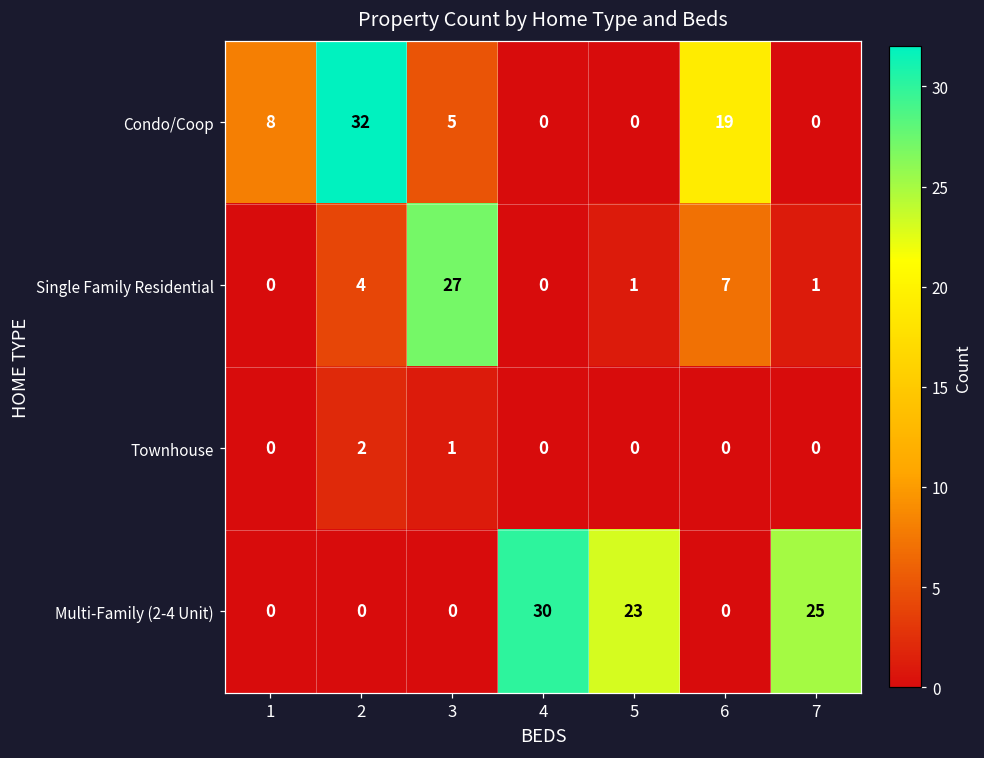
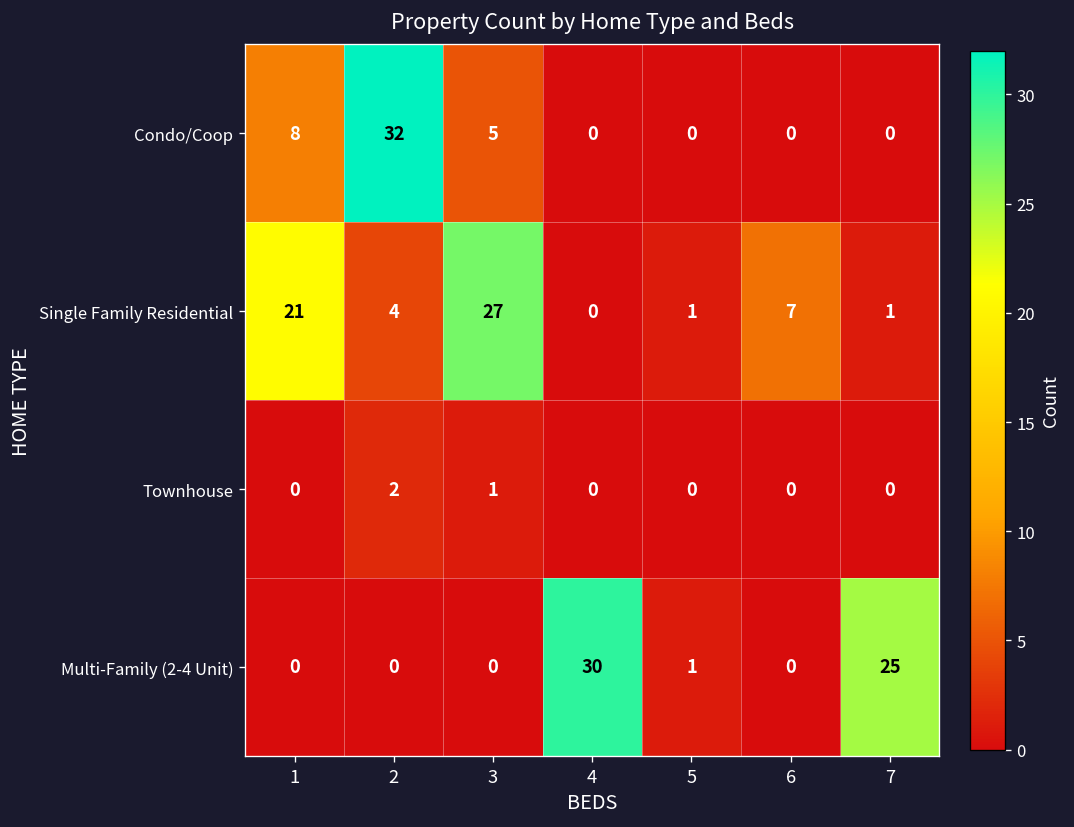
  {
    "Condo/Coop": {
      "1": 8,
      "2": 32,
      "3": 5,
      "4": 0,
      "5": 0,
-     "6": 19,
+     "6": 0,
      "7": 0
    },
    "Single Family Residential": {
-     "1": 0,
+     "1": 21,
      "2": 4,
      "3": 27,
      "4": 0,
      "5": 1,
      "6": 7,
      "7": 1
    },
    "Townhouse": {
      "1": 0,
      "2": 2,
      "3": 1,
      "4": 0,
      "5": 0,
      "6": 0,
      "7": 0
    },
    "Multi-Family (2-4 Unit)": {
      "1": 0,
      "2": 0,
      "3": 0,
      "4": 30,
-     "5": 23,
+     "5": 1,
      "6": 0,
      "7": 25
    }
  }
